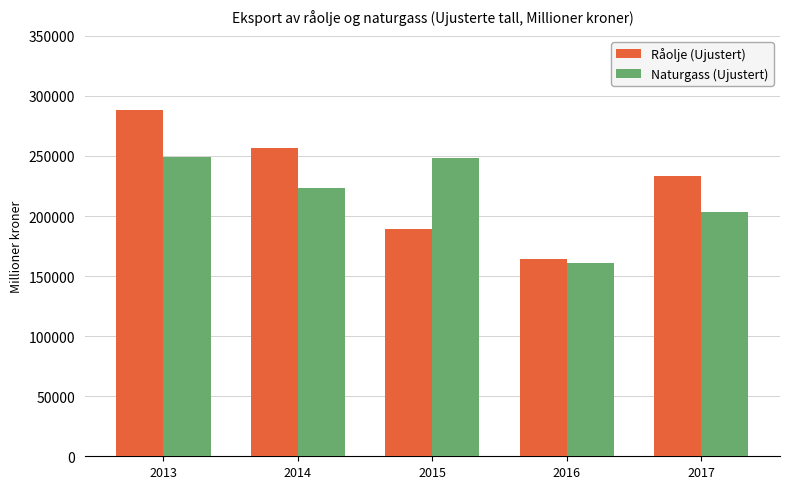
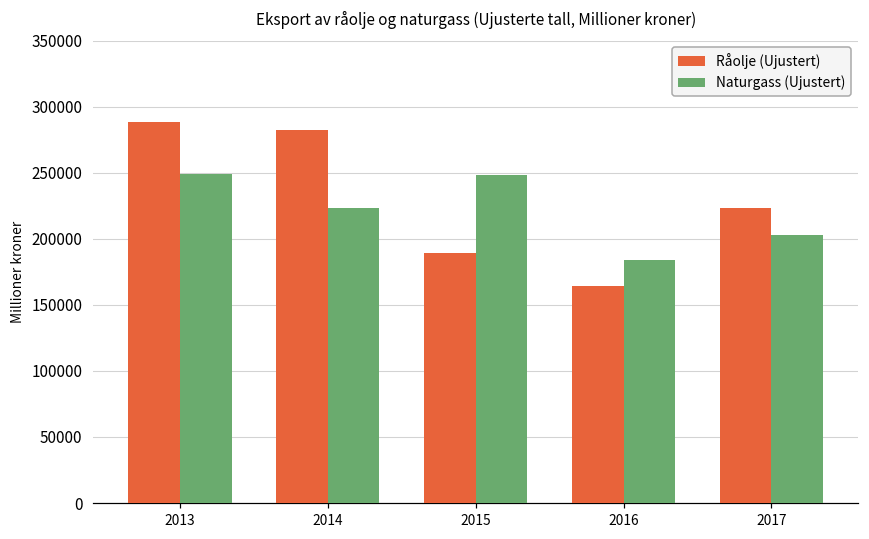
  {
    "Råolje (Ujustert)": {
      "2013": 288000,
-     "2014": 257000,
+     "2014": 283000,
      "2015": 189000,
      "2016": 164000,
-     "2017": 233000
+     "2017": 223000
    },
    "Naturgass (Ujustert)": {
      "2013": 249000,
      "2014": 224000,
      "2015": 248000,
-     "2016": 161000,
+     "2016": 184000,
      "2017": 203000
    }
  }
